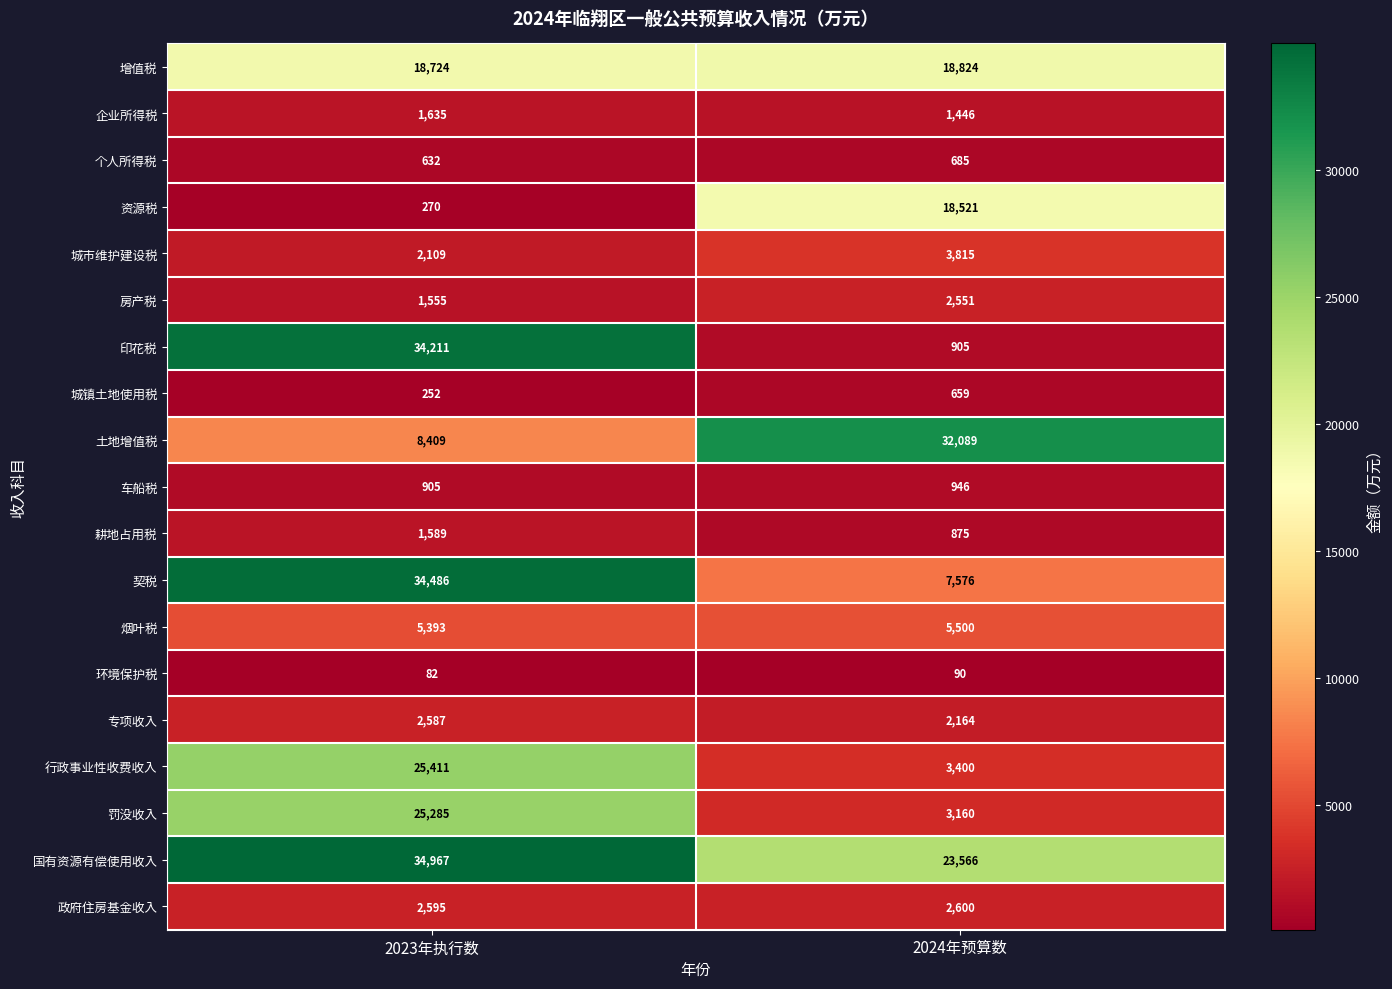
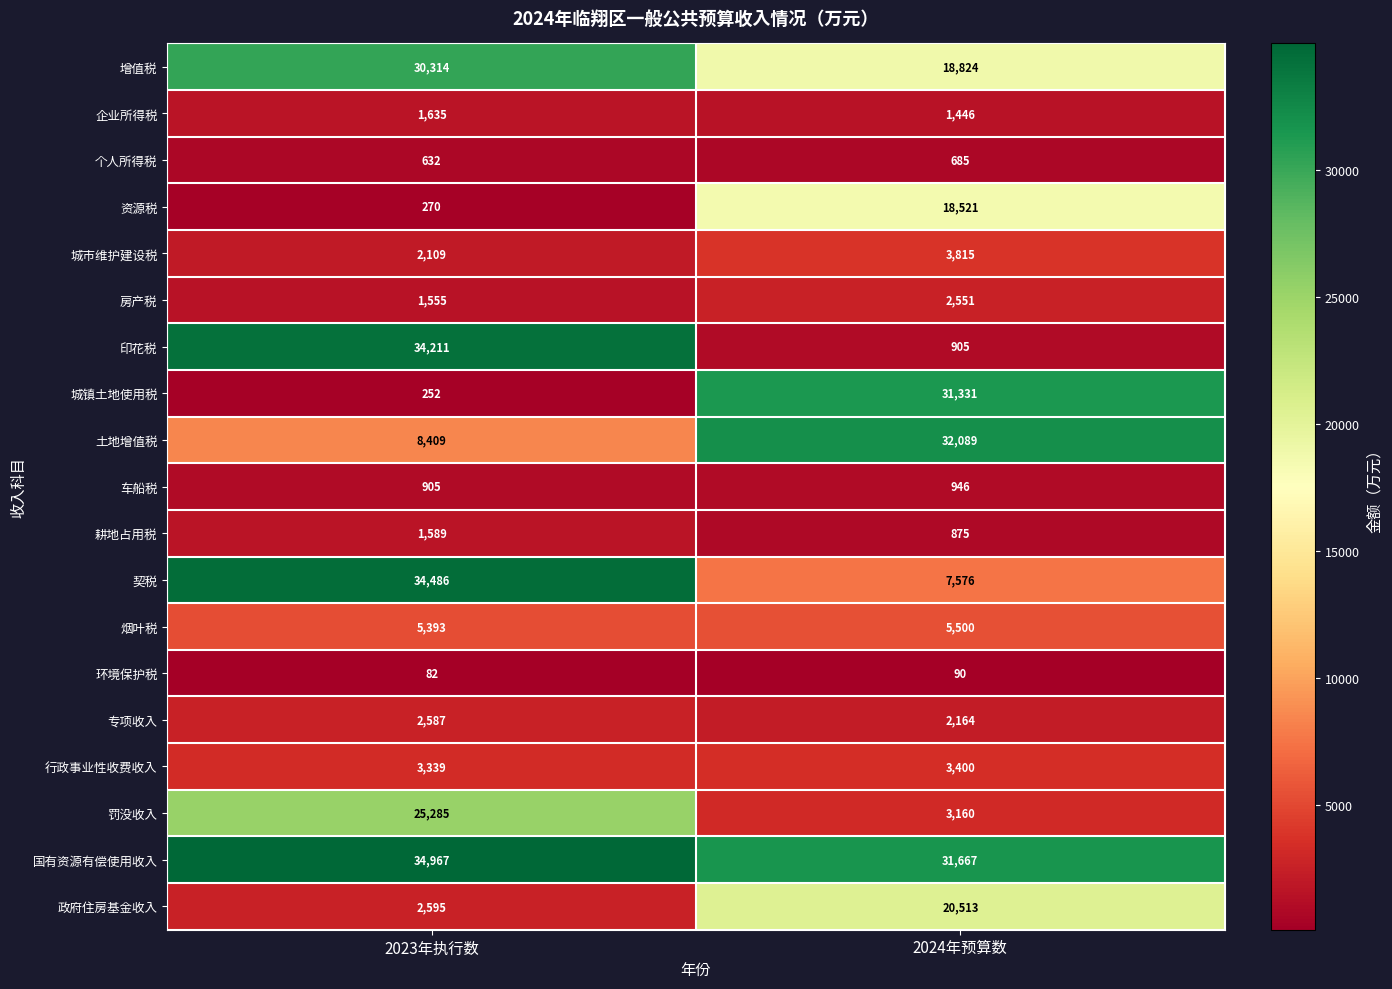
  {
    "增值税": {
-     "2023年执行数": "18,724",
+     "2023年执行数": "30,314",
      "2024年预算数": "18,824"
    },
    "企业所得税": {
      "2023年执行数": "1,635",
      "2024年预算数": "1,446"
    },
    "个人所得税": {
      "2023年执行数": "632",
      "2024年预算数": "685"
    },
    "资源税": {
      "2023年执行数": "270",
      "2024年预算数": "18,521"
    },
    "城市维护建设税": {
      "2023年执行数": "2,109",
      "2024年预算数": "3,815"
    },
    "房产税": {
      "2023年执行数": "1,555",
      "2024年预算数": "2,551"
    },
    "印花税": {
      "2023年执行数": "34,211",
      "2024年预算数": "905"
    },
    "城镇土地使用税": {
      "2023年执行数": "252",
-     "2024年预算数": "659"
+     "2024年预算数": "31,331"
    },
    "土地增值税": {
      "2023年执行数": "8,409",
      "2024年预算数": "32,089"
    },
    "车船税": {
      "2023年执行数": "905",
      "2024年预算数": "946"
    },
    "耕地占用税": {
      "2023年执行数": "1,589",
      "2024年预算数": "875"
    },
    "契税": {
      "2023年执行数": "34,486",
      "2024年预算数": "7,576"
    },
    "烟叶税": {
      "2023年执行数": "5,393",
      "2024年预算数": "5,500"
    },
    "环境保护税": {
      "2023年执行数": "82",
      "2024年预算数": "90"
    },
    "专项收入": {
      "2023年执行数": "2,587",
      "2024年预算数": "2,164"
    },
    "行政事业性收费收入": {
-     "2023年执行数": "25,411",
+     "2023年执行数": "3,339",
      "2024年预算数": "3,400"
    },
    "罚没收入": {
      "2023年执行数": "25,285",
      "2024年预算数": "3,160"
    },
    "国有资源有偿使用收入": {
      "2023年执行数": "34,967",
-     "2024年预算数": "23,566"
+     "2024年预算数": "31,667"
    },
    "政府住房基金收入": {
      "2023年执行数": "2,595",
-     "2024年预算数": "2,600"
+     "2024年预算数": "20,513"
    }
  }
